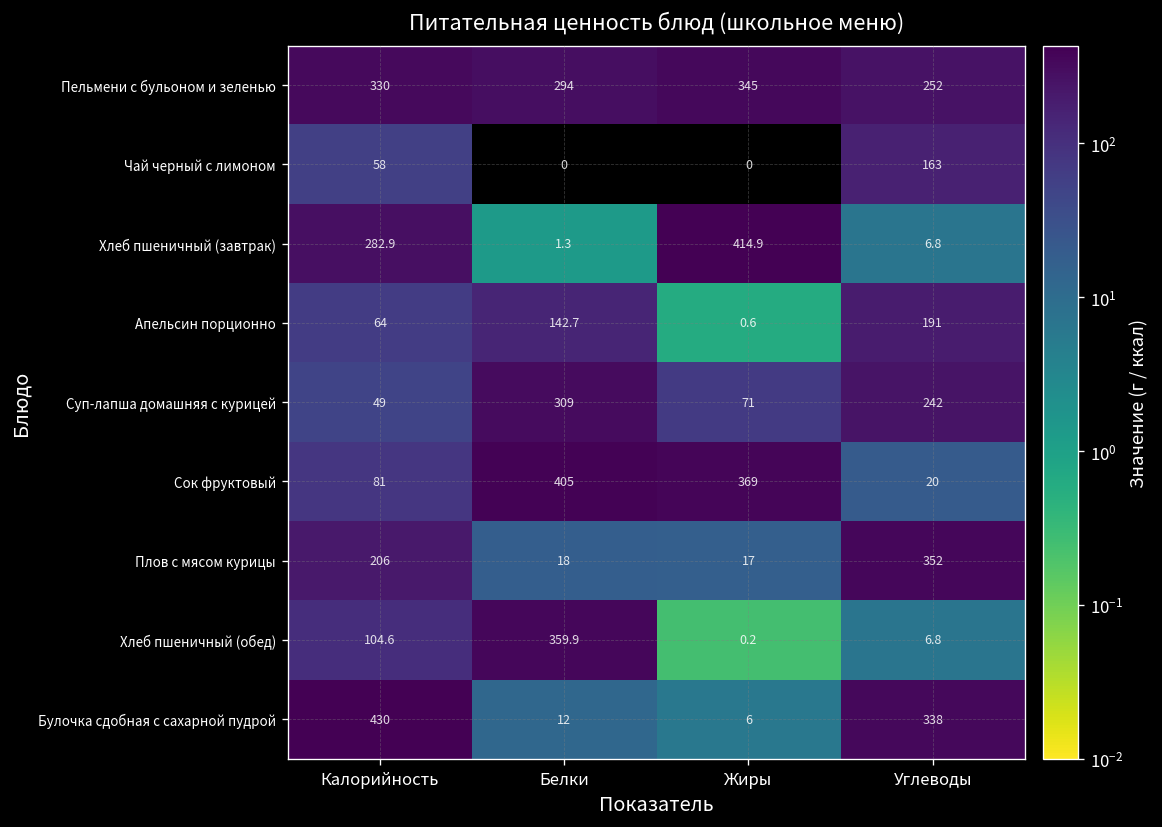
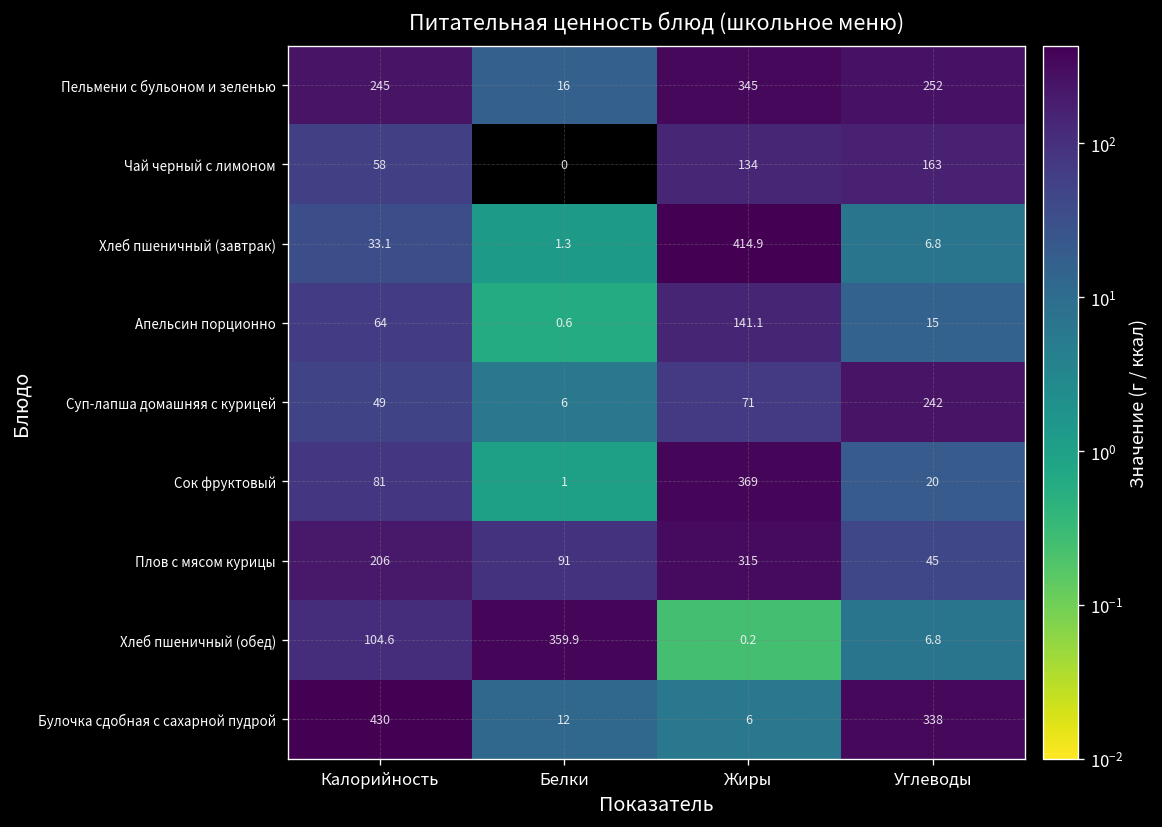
  {
    "Пельмени с бульоном и зеленью": {
-     "Калорийность": 330,
-     "Белки": 294,
+     "Калорийность": 245,
+     "Белки": 16,
      "Жиры": 345,
      "Углеводы": 252
    },
    "Чай черный с лимоном": {
      "Калорийность": 58,
      "Белки": 0,
-     "Жиры": 0,
+     "Жиры": 134,
      "Углеводы": 163
    },
    "Хлеб пшеничный (завтрак)": {
-     "Калорийность": 282.9,
+     "Калорийность": 33.1,
      "Белки": 1.3,
      "Жиры": 414.9,
      "Углеводы": 6.8
    },
    "Апельсин порционно": {
      "Калорийность": 64,
-     "Белки": 142.7,
-     "Жиры": 0.6,
-     "Углеводы": 191
+     "Белки": 0.6,
+     "Жиры": 141.1,
+     "Углеводы": 15
    },
    "Суп-лапша домашняя с курицей": {
      "Калорийность": 49,
-     "Белки": 309,
+     "Белки": 6,
      "Жиры": 71,
      "Углеводы": 242
    },
    "Сок фруктовый": {
      "Калорийность": 81,
-     "Белки": 405,
+     "Белки": 1,
      "Жиры": 369,
      "Углеводы": 20
    },
    "Плов с мясом курицы": {
      "Калорийность": 206,
-     "Белки": 18,
-     "Жиры": 17,
-     "Углеводы": 352
+     "Белки": 91,
+     "Жиры": 315,
+     "Углеводы": 45
    },
    "Хлеб пшеничный (обед)": {
      "Калорийность": 104.6,
      "Белки": 359.9,
      "Жиры": 0.2,
      "Углеводы": 6.8
    },
    "Булочка сдобная с сахарной пудрой": {
      "Калорийность": 430,
      "Белки": 12,
      "Жиры": 6,
      "Углеводы": 338
    }
  }
